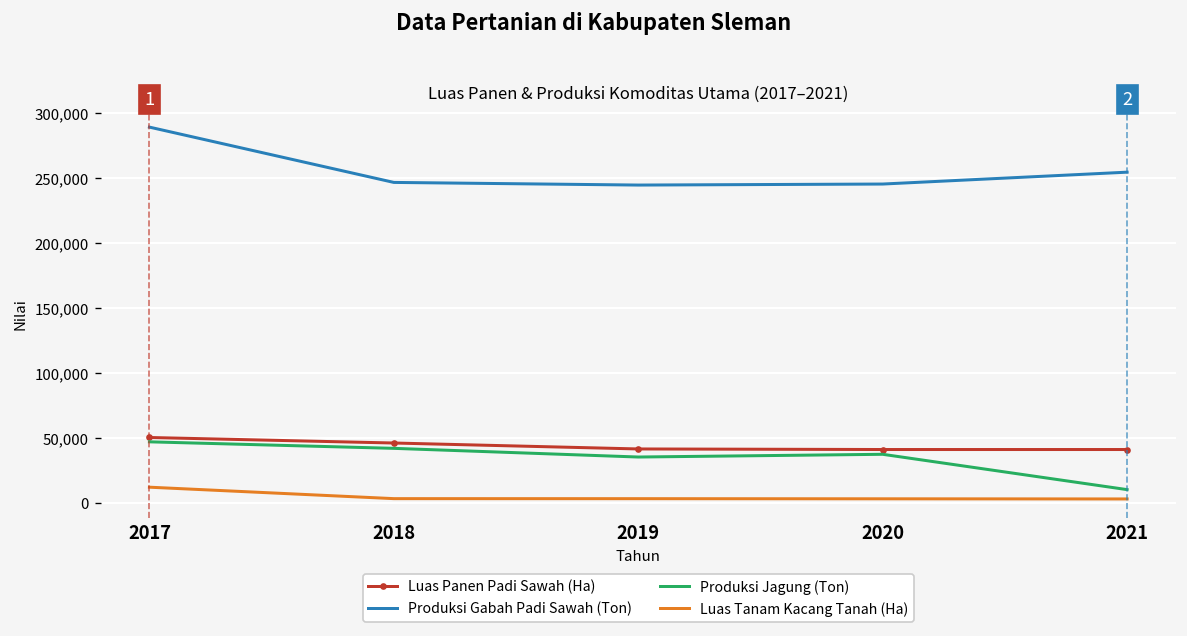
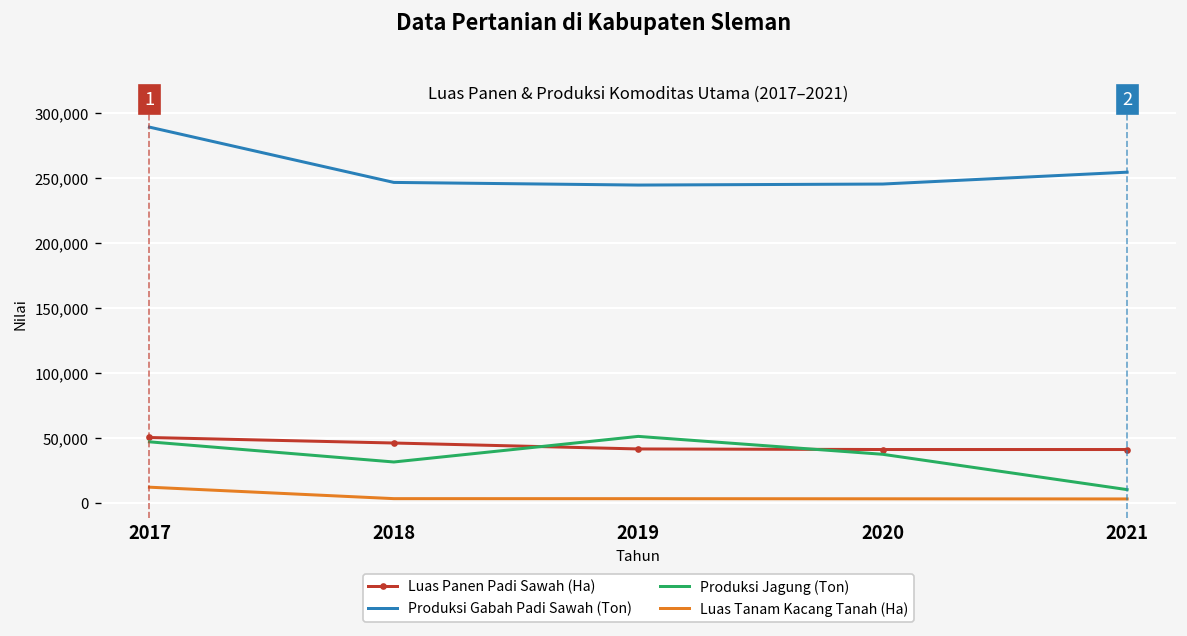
  {
    "Luas Panen Padi Sawah (Ha)": {
      "2017": "50,000",
      "2018": "46,000",
      "2019": "42,000",
      "2020": "41,000",
      "2021": "41,000"
    },
    "Produksi Gabah Padi Sawah (Ton)": {
      "2018": "247,000",
      "2019": "245,000",
      "2020": "245,000",
      "2021": "254,000"
    },
    "Produksi Jagung (Ton)": {
      "2017": "47,000",
-     "2018": "42,000",
-     "2019": "35,000",
+     "2018": "32,000",
+     "2019": "51,000",
      "2020": "37,000",
      "2021": "10,000"
    },
    "Luas Tanam Kacang Tanah (Ha)": {
      "2017": "12,000",
      "2018": "3,000",
      "2019": "3,000",
      "2020": "3,000",
      "2021": "3,000"
    }
  }
